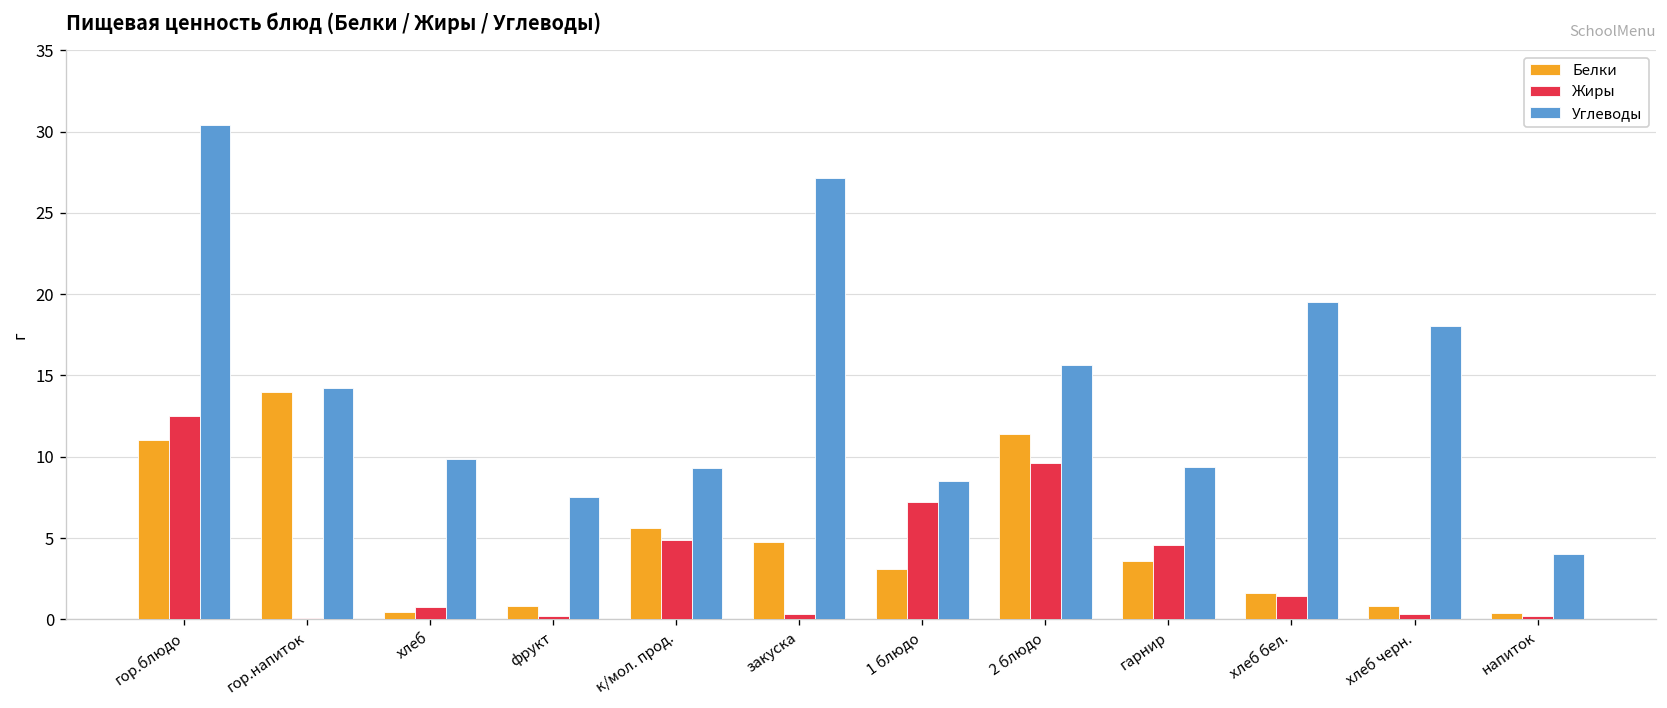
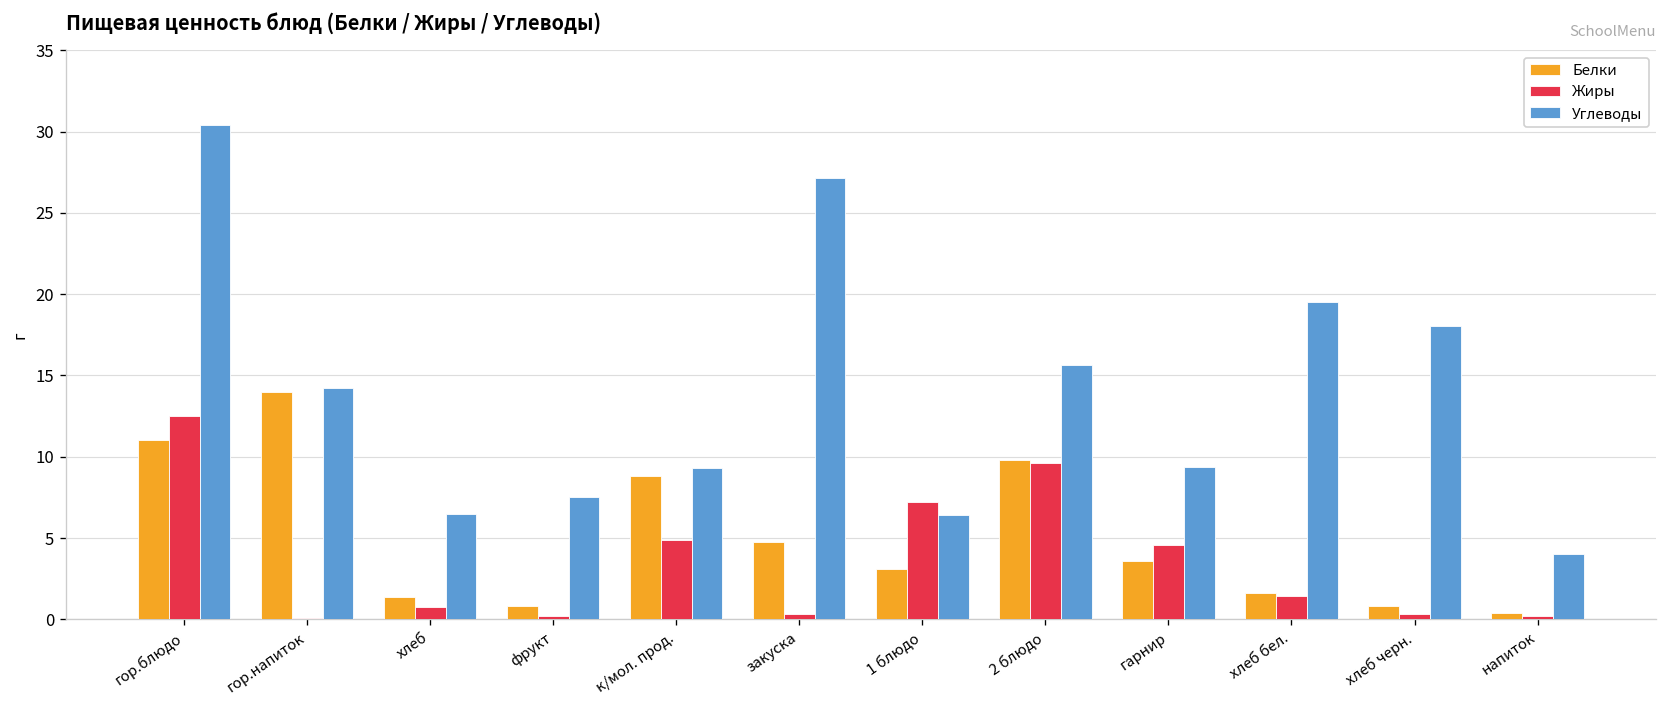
  {
    "Белки": {
      "гор.блюдо": 11.1,
      "гор.напиток": 14.0,
-     "хлеб": 0.5,
+     "хлеб": 1.4,
      "фрукт": 0.8,
-     "к/мол. прод.": 5.6,
+     "к/мол. прод.": 8.8,
      "закуска": 4.8,
      "1 блюдо": 3.1,
-     "2 блюдо": 11.4,
+     "2 блюдо": 9.8,
      "гарнир": 3.6,
      "хлеб бел.": 1.6,
      "хлеб черн.": 0.8,
      "напиток": 0.4
    },
    "Жиры": {
      "гор.блюдо": 12.5,
      "хлеб": 0.7,
      "фрукт": 0.2,
      "к/мол. прод.": 4.9,
      "закуска": 0.4,
      "1 блюдо": 7.2,
      "2 блюдо": 9.6,
      "гарнир": 4.6,
      "хлеб бел.": 1.5,
      "хлеб черн.": 0.3,
      "напиток": 0.2
    },
    "Углеводы": {
      "гор.блюдо": 30.4,
      "гор.напиток": 14.2,
-     "хлеб": 9.9,
+     "хлеб": 6.5,
      "фрукт": 7.5,
      "к/мол. прод.": 9.3,
      "закуска": 27.2,
-     "1 блюдо": 8.5,
+     "1 блюдо": 6.4,
      "2 блюдо": 15.6,
      "гарнир": 9.4,
      "хлеб бел.": 19.5,
      "хлеб черн.": 18.1,
      "напиток": 4.0
    }
  }
